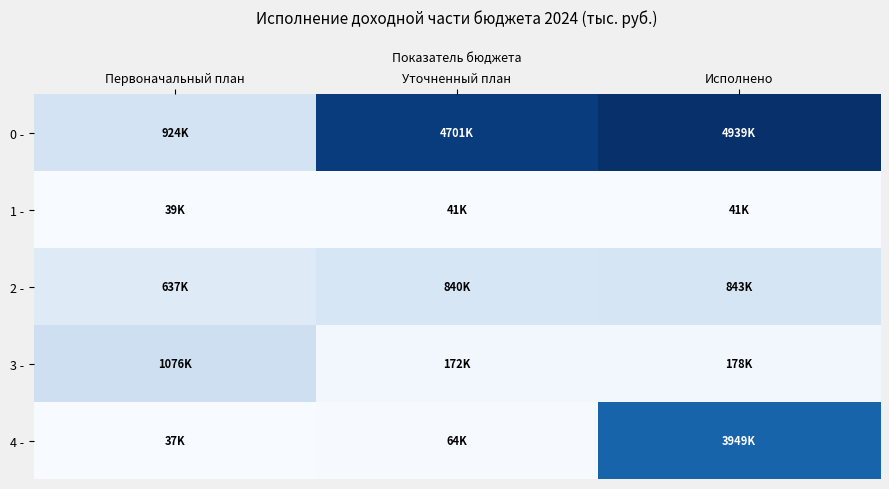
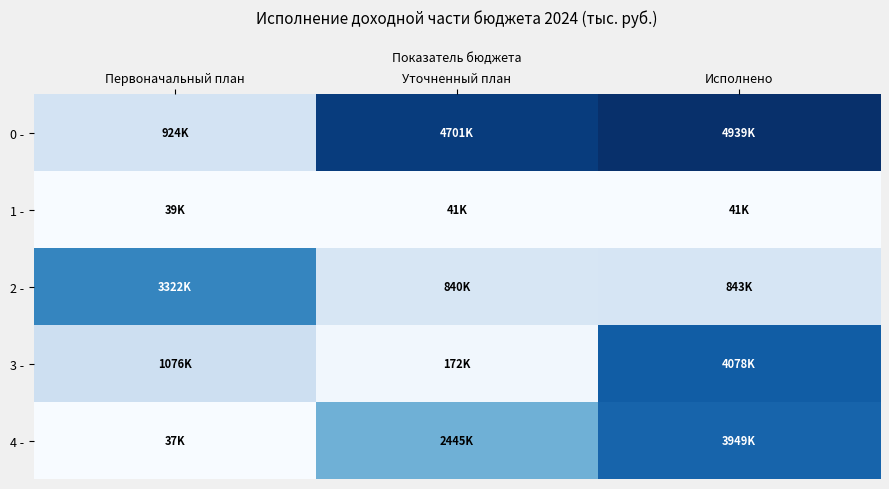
  {
    "0 -": {
      "Первоначальный план": "924K",
      "Уточненный план": "4701K",
      "Исполнено": "4939K"
    },
    "1 -": {
      "Первоначальный план": "39K",
      "Уточненный план": "41K",
      "Исполнено": "41K"
    },
    "2 -": {
-     "Первоначальный план": "637K",
+     "Первоначальный план": "3322K",
      "Уточненный план": "840K",
      "Исполнено": "843K"
    },
    "3 -": {
      "Первоначальный план": "1076K",
      "Уточненный план": "172K",
-     "Исполнено": "178K"
+     "Исполнено": "4078K"
    },
    "4 -": {
      "Первоначальный план": "37K",
-     "Уточненный план": "64K",
+     "Уточненный план": "2445K",
      "Исполнено": "3949K"
    }
  }
